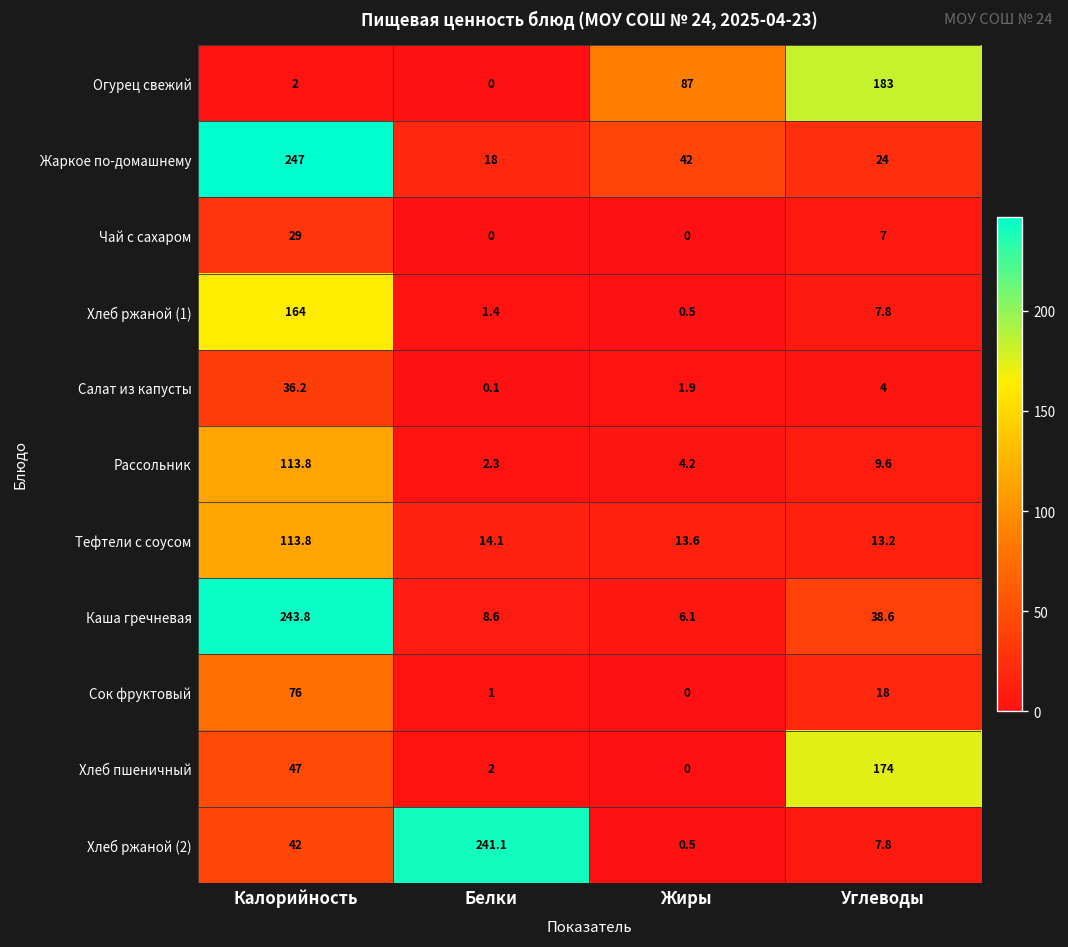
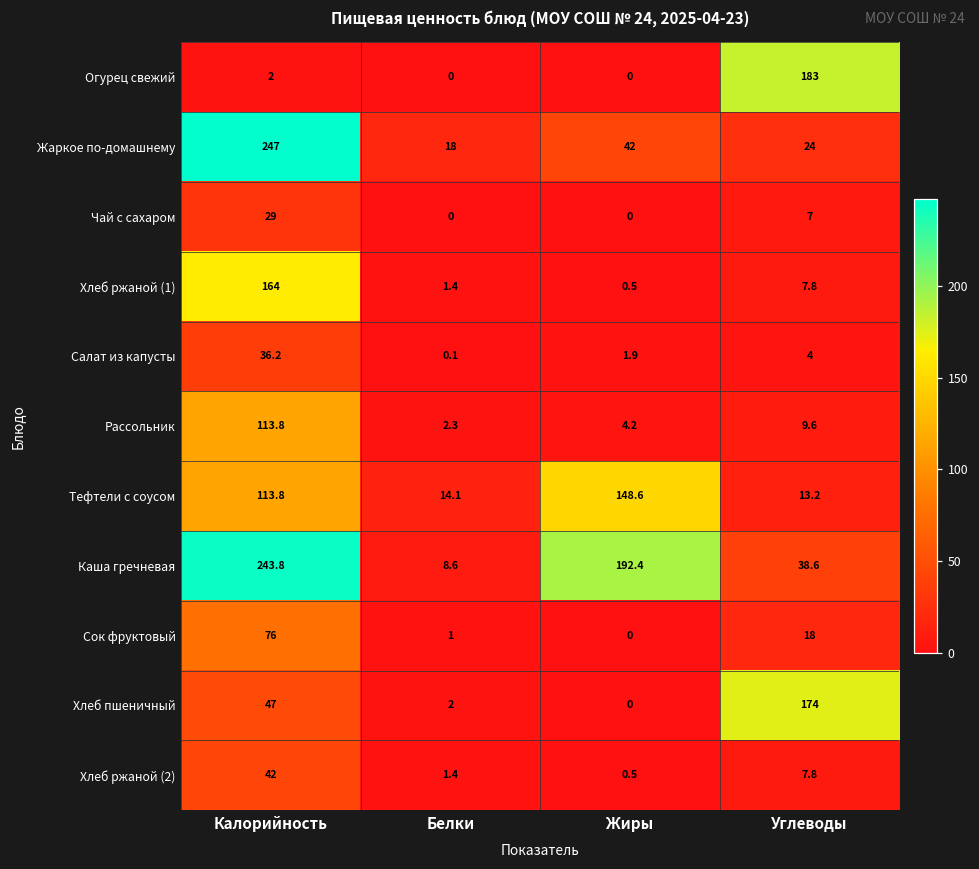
  {
    "Огурец свежий": {
      "Калорийность": 2,
      "Белки": 0,
-     "Жиры": 87,
+     "Жиры": 0,
      "Углеводы": 183
    },
    "Жаркое по-домашнему": {
      "Калорийность": 247,
      "Белки": 18,
      "Жиры": 42,
      "Углеводы": 24
    },
    "Чай с сахаром": {
      "Калорийность": 29,
      "Белки": 0,
      "Жиры": 0,
      "Углеводы": 7
    },
    "Хлеб ржаной (1)": {
      "Калорийность": 164,
      "Белки": 1.4,
      "Жиры": 0.5,
      "Углеводы": 7.8
    },
    "Салат из капусты": {
      "Калорийность": 36.2,
      "Белки": 0.1,
      "Жиры": 1.9,
      "Углеводы": 4
    },
    "Рассольник": {
      "Калорийность": 113.8,
      "Белки": 2.3,
      "Жиры": 4.2,
      "Углеводы": 9.6
    },
    "Тефтели с соусом": {
      "Калорийность": 113.8,
      "Белки": 14.1,
-     "Жиры": 13.6,
+     "Жиры": 148.6,
      "Углеводы": 13.2
    },
    "Каша гречневая": {
      "Калорийность": 243.8,
      "Белки": 8.6,
-     "Жиры": 6.1,
+     "Жиры": 192.4,
      "Углеводы": 38.6
    },
    "Сок фруктовый": {
      "Калорийность": 76,
      "Белки": 1,
      "Жиры": 0,
      "Углеводы": 18
    },
    "Хлеб пшеничный": {
      "Калорийность": 47,
      "Белки": 2,
      "Жиры": 0,
      "Углеводы": 174
    },
    "Хлеб ржаной (2)": {
      "Калорийность": 42,
-     "Белки": 241.1,
+     "Белки": 1.4,
      "Жиры": 0.5,
      "Углеводы": 7.8
    }
  }
